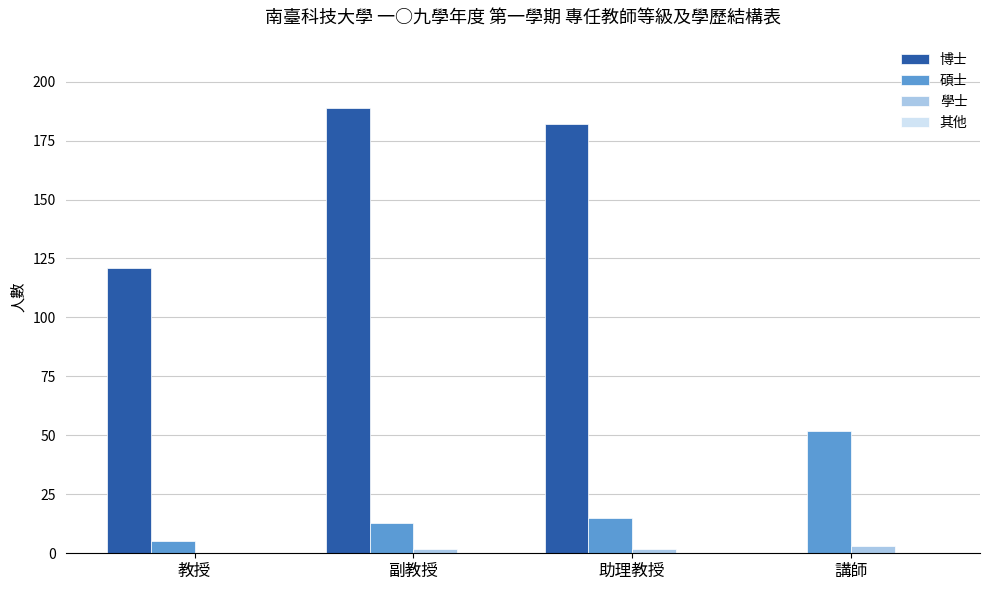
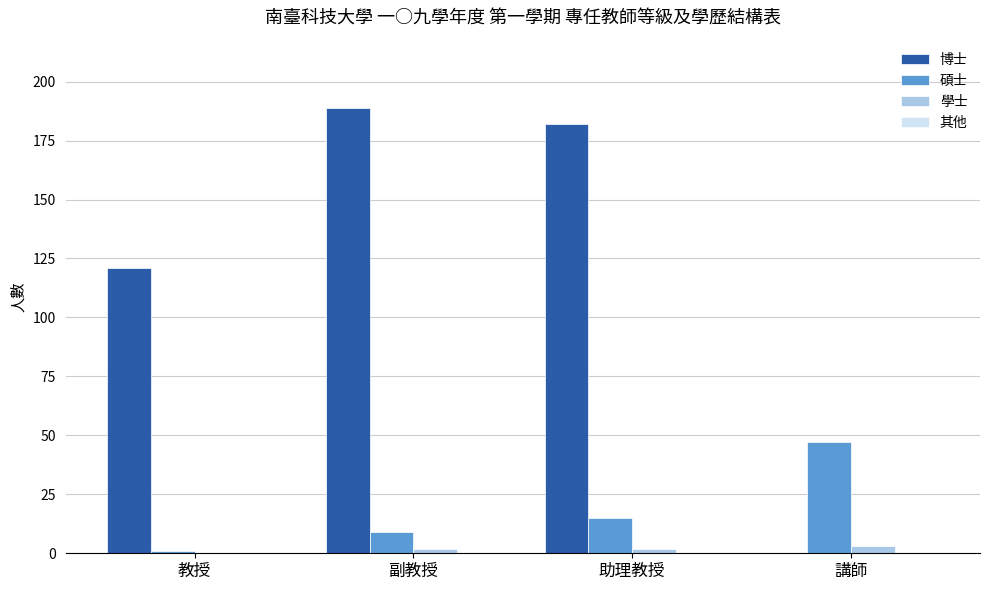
  {
    "博士": {
      "教授": 121,
      "副教授": 189,
      "助理教授": 182,
      "講師": 0
    },
    "碩士": {
-     "教授": 5,
-     "副教授": 13,
+     "教授": 1,
+     "副教授": 9,
      "助理教授": 15,
-     "講師": 52
+     "講師": 47
    }
  }
